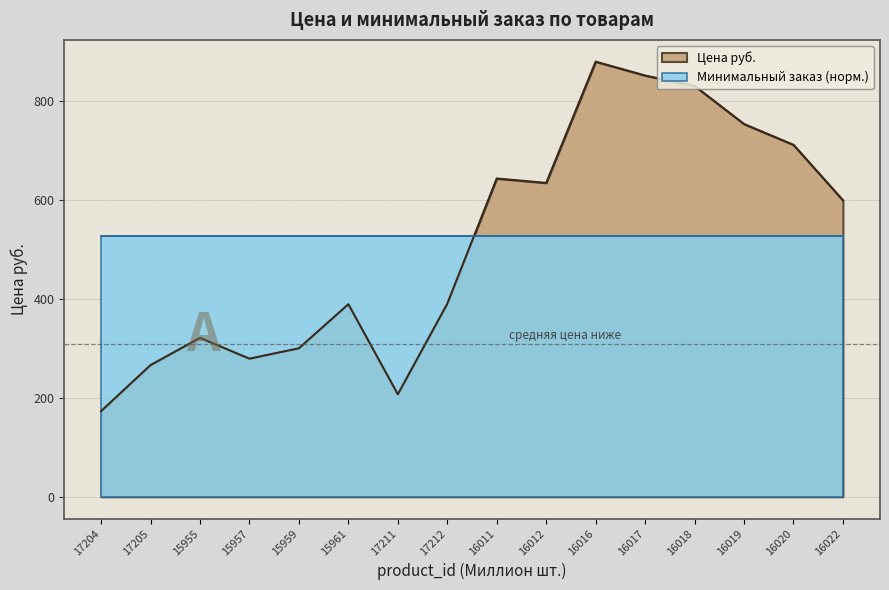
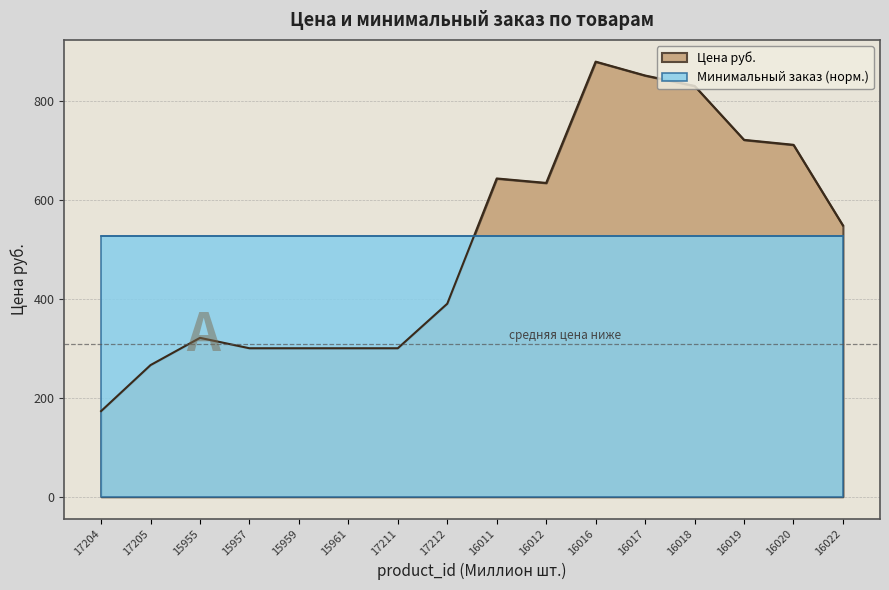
  {
    "Цена руб.": {
      "17204": 170,
      "17205": 270,
      "15955": 320,
-     "15957": 280,
+     "15957": 300,
      "15959": 300,
-     "15961": 390,
-     "17211": 210,
+     "15961": 300,
+     "17211": 300,
      "17212": 390,
      "16011": 640,
      "16012": 630,
      "16016": 880,
      "16017": 850,
-     "16019": 750,
+     "16019": 720,
      "16020": 710,
-     "16022": 600
+     "16022": 550
    },
    "Минимальный заказ (норм.)": {
      "17204": 530,
      "17205": 530,
      "15955": 530,
      "15957": 530,
      "15959": 530,
      "15961": 530,
      "17211": 530,
      "17212": 530,
      "16011": 530,
      "16012": 530,
      "16016": 530,
      "16017": 530,
      "16018": 530,
      "16019": 530,
      "16020": 530,
      "16022": 530
    }
  }
